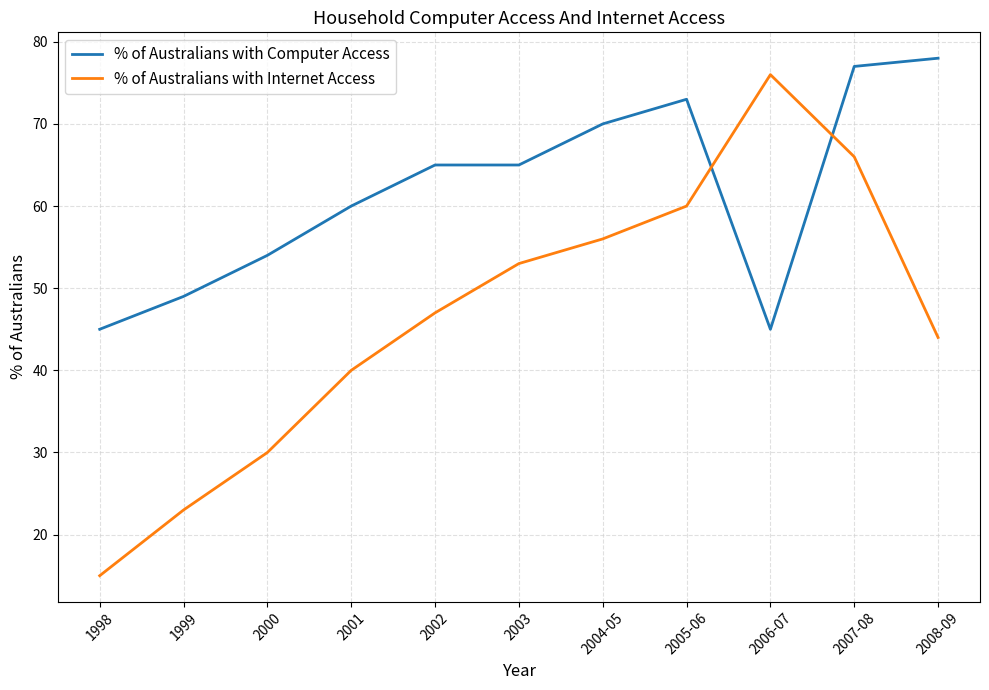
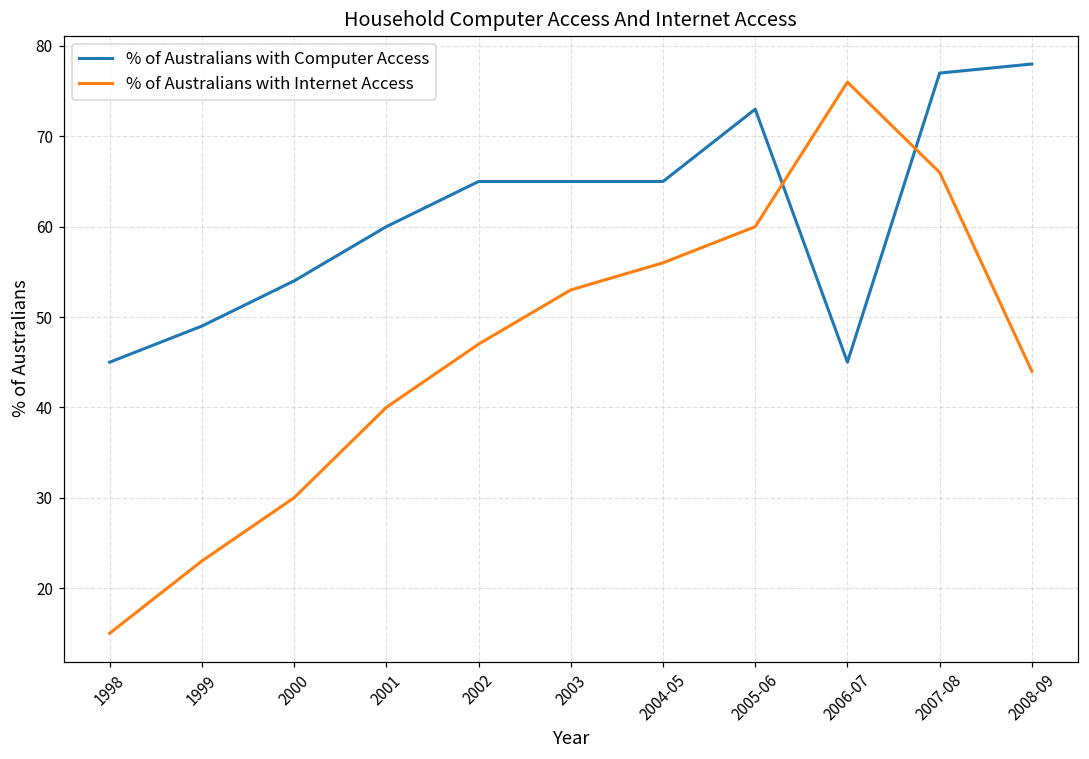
  {
    "% of Australians with Computer Access": {
      "1998": 45,
      "1999": 49,
      "2000": 54,
      "2001": 60,
      "2002": 65,
      "2003": 65,
-     "2004-05": 70,
+     "2004-05": 65,
      "2005-06": 73,
      "2006-07": 45,
      "2007-08": 77,
      "2008-09": 78
    },
    "% of Australians with Internet Access": {
      "1998": 15,
      "1999": 23,
      "2000": 30,
      "2001": 40,
      "2002": 47,
      "2003": 53,
      "2004-05": 56,
      "2005-06": 60,
      "2006-07": 76,
      "2007-08": 66,
      "2008-09": 44
    }
  }
